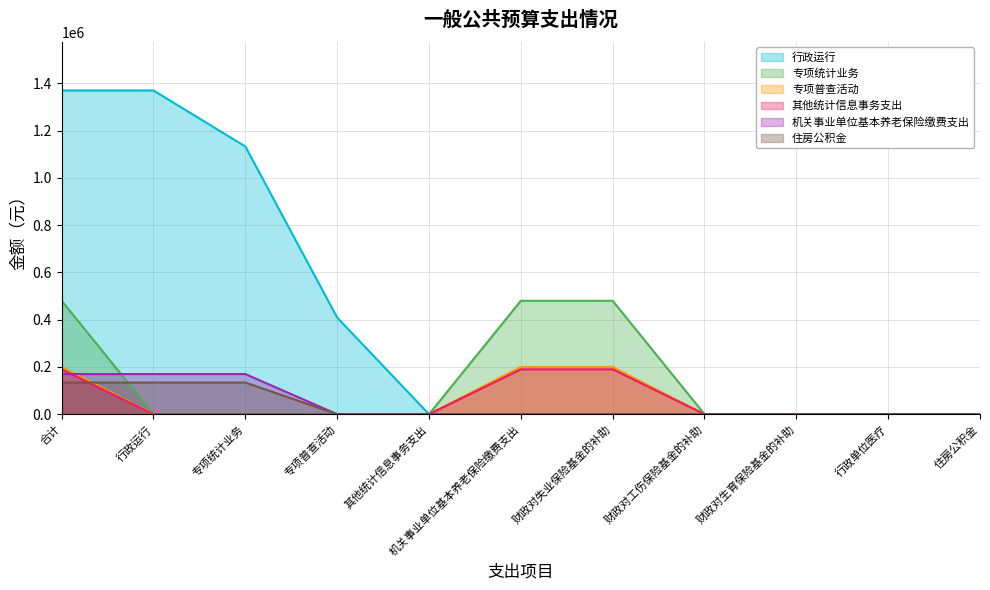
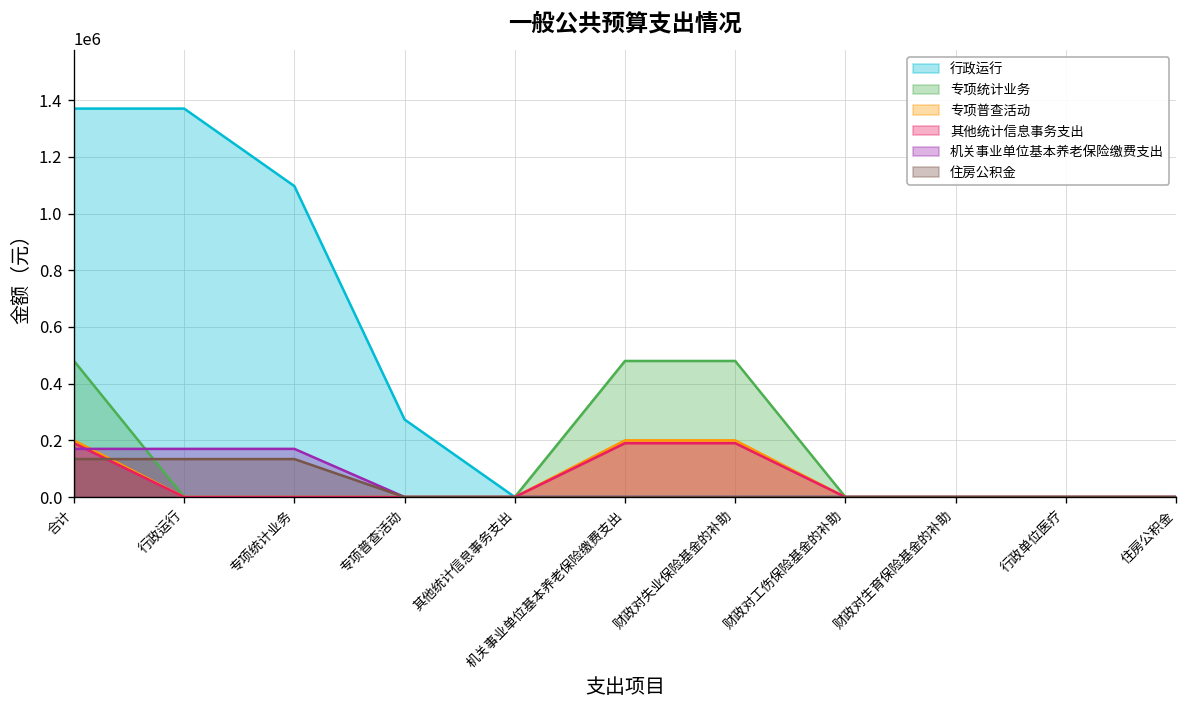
  {
    "行政运行": {
      "合计": 1370000,
      "行政运行": 1370000,
-     "专项统计业务": 1130000,
-     "专项普查活动": 410000
+     "专项统计业务": 1100000,
+     "专项普查活动": 270000
    }
  }
